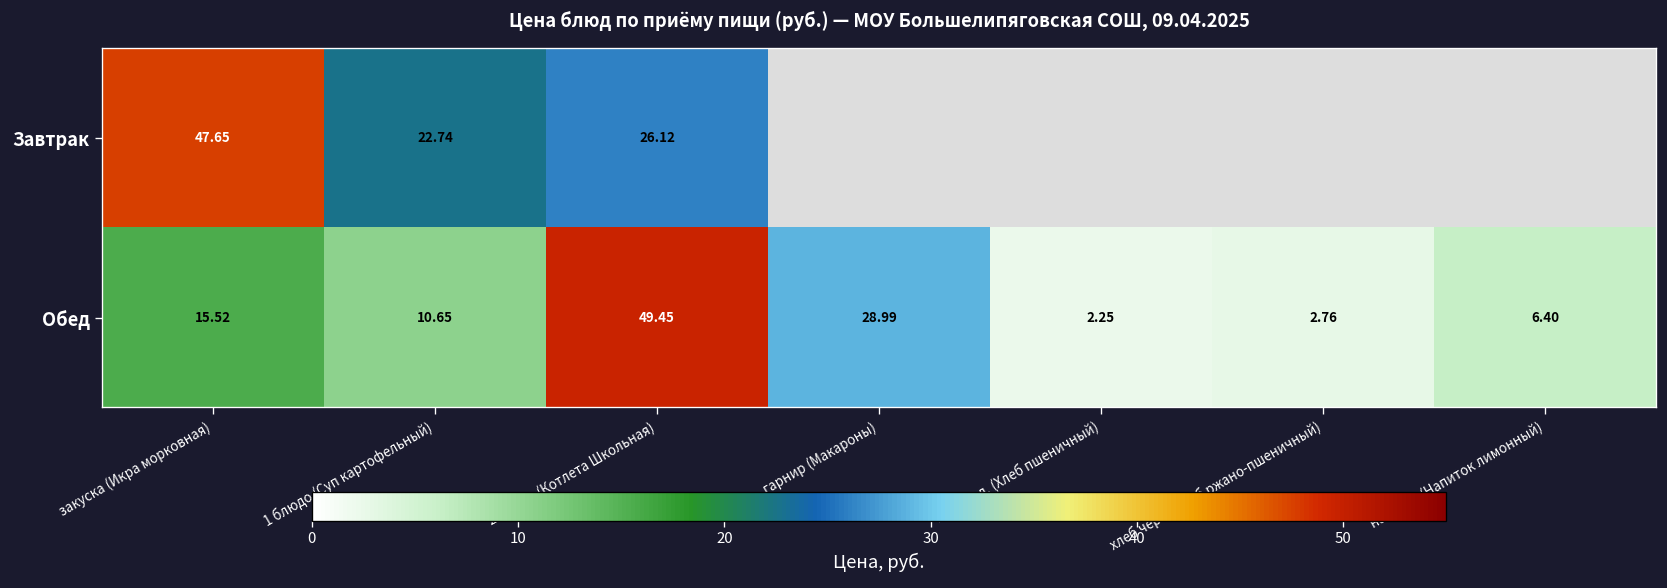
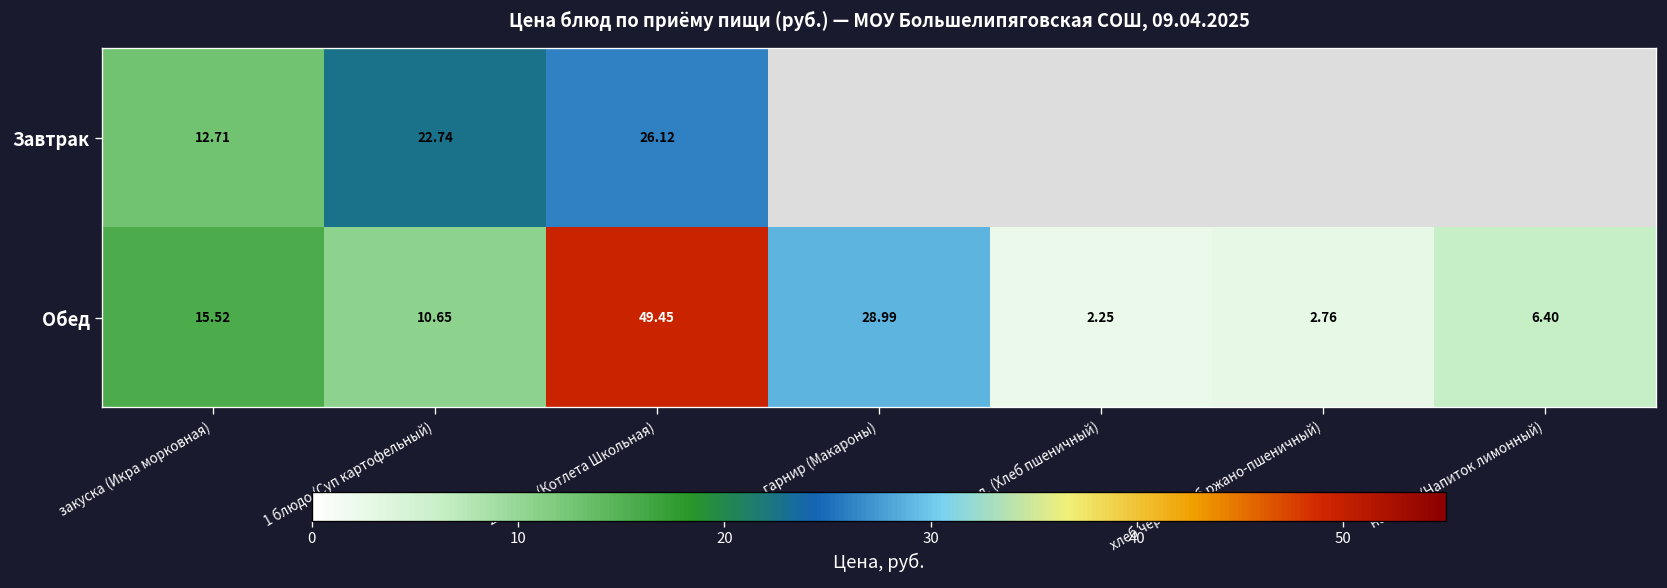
  {
    "Завтрак": {
-     "закуска (Икра морковная)": 47.65,
+     "закуска (Икра морковная)": 12.71,
      "1 блюдо (Суп картофельный)": 22.74
    },
    "Обед": {
      "закуска (Икра морковная)": 15.52,
      "1 блюдо (Суп картофельный)": 10.65,
      "гарнир (Макароны)": 28.99,
      "хлеб черн. (Хлеб ржано-пшеничный)": 2.76,
      "напиток (Напиток лимонный)": 6.40
    }
  }
